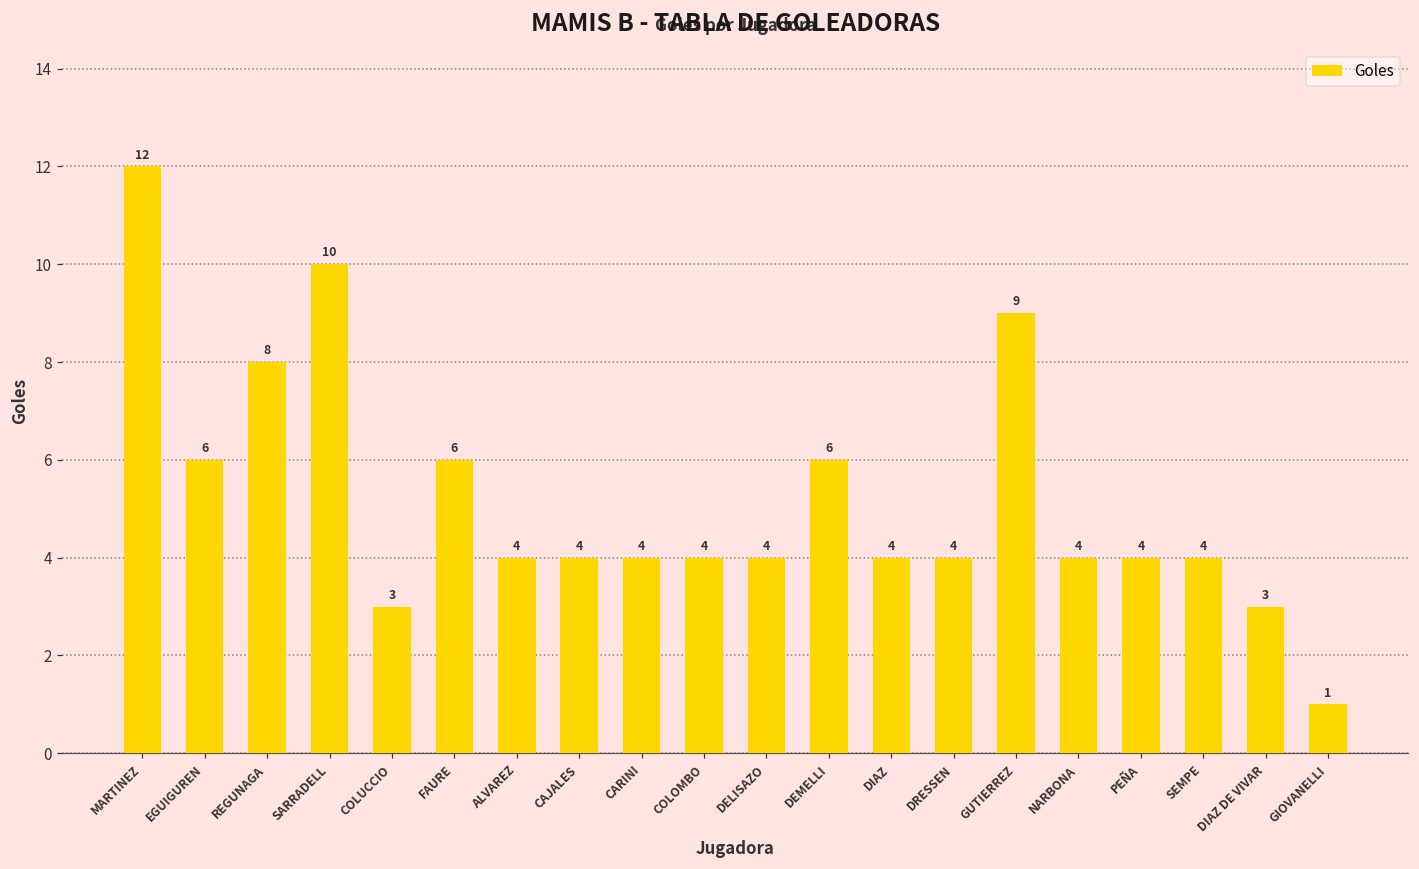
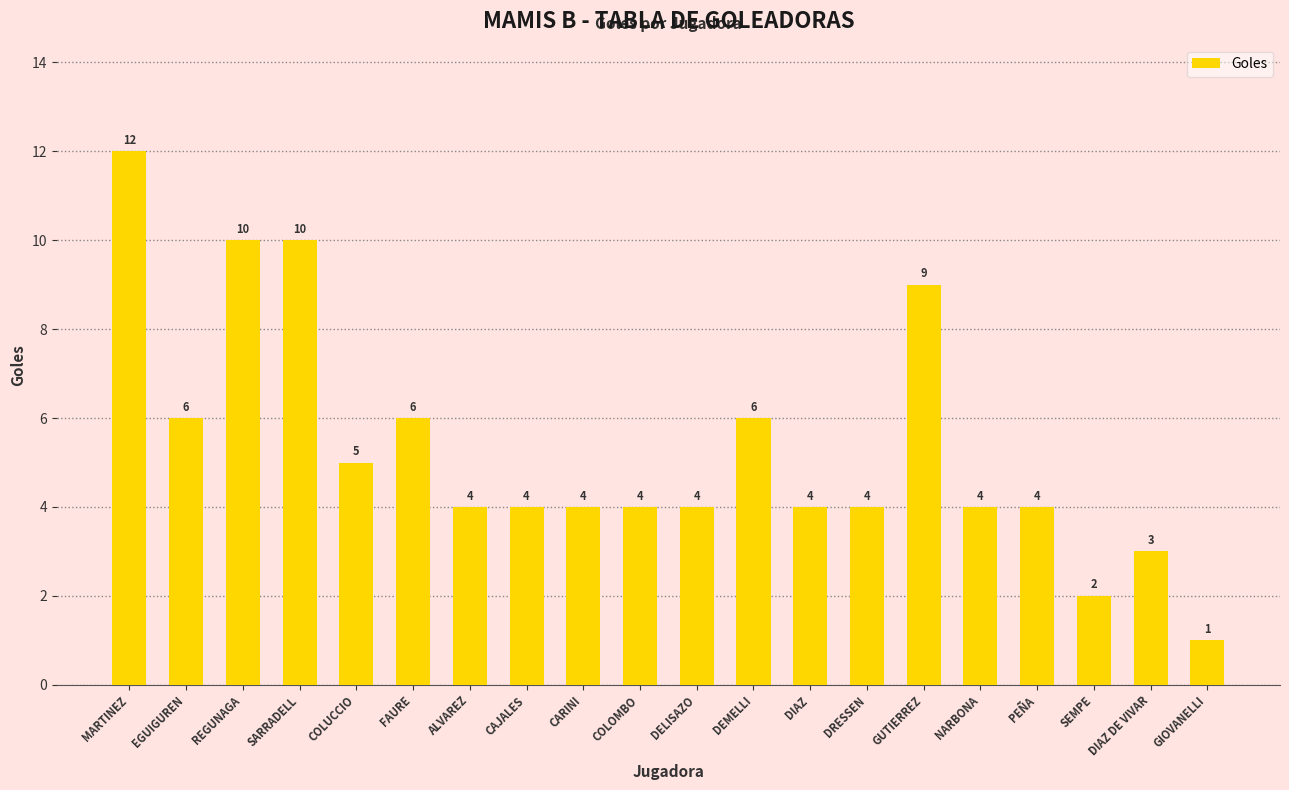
  {
    "MARTINEZ": 12,
    "EGUIGUREN": 6,
-   "REGUNAGA": 8,
+   "REGUNAGA": 10,
    "SARRADELL": 10,
-   "COLUCCIO": 3,
+   "COLUCCIO": 5,
    "FAURE": 6,
    "ALVAREZ": 4,
    "CAJALES": 4,
    "CARINI": 4,
    "COLOMBO": 4,
    "DELISAZO": 4,
    "DEMELLI": 6,
    "DIAZ": 4,
    "DRESSEN": 4,
    "GUTIERREZ": 9,
    "NARBONA": 4,
    "PEÑA": 4,
-   "SEMPE": 4,
+   "SEMPE": 2,
    "DIAZ DE VIVAR": 3,
    "GIOVANELLI": 1
  }
